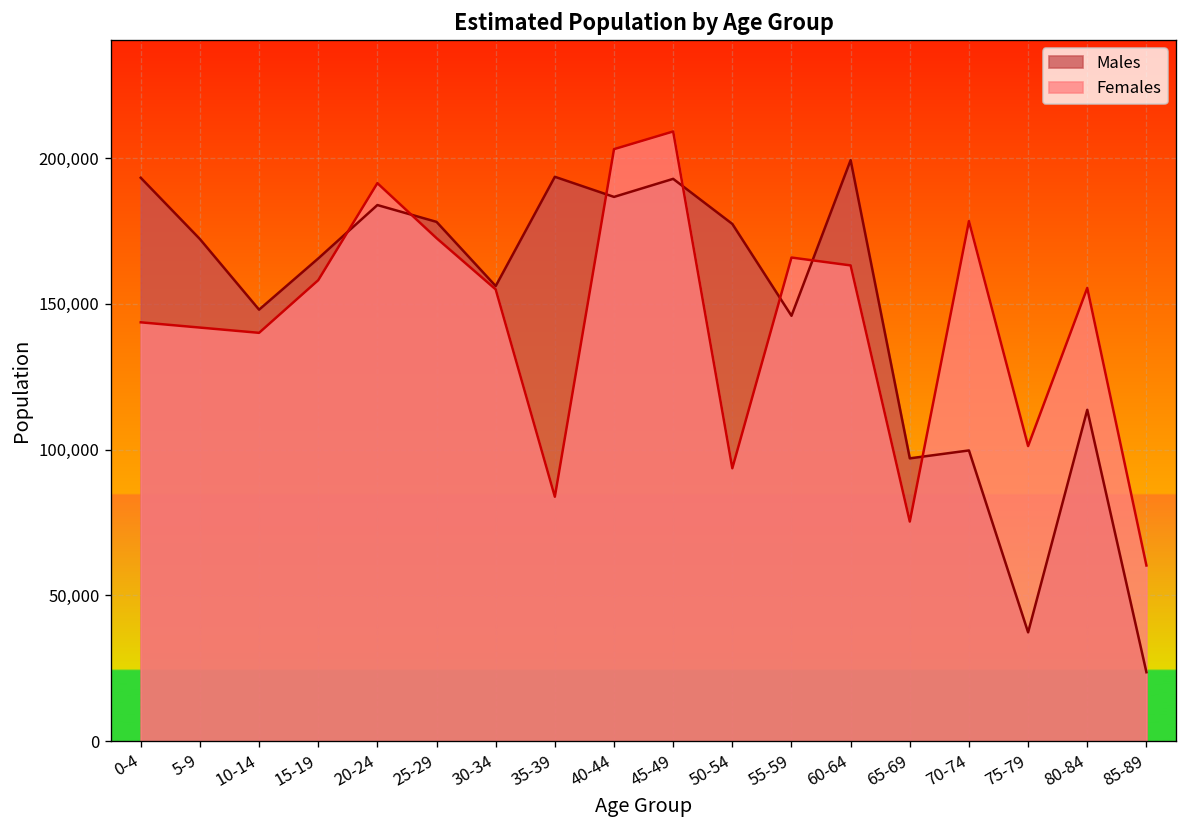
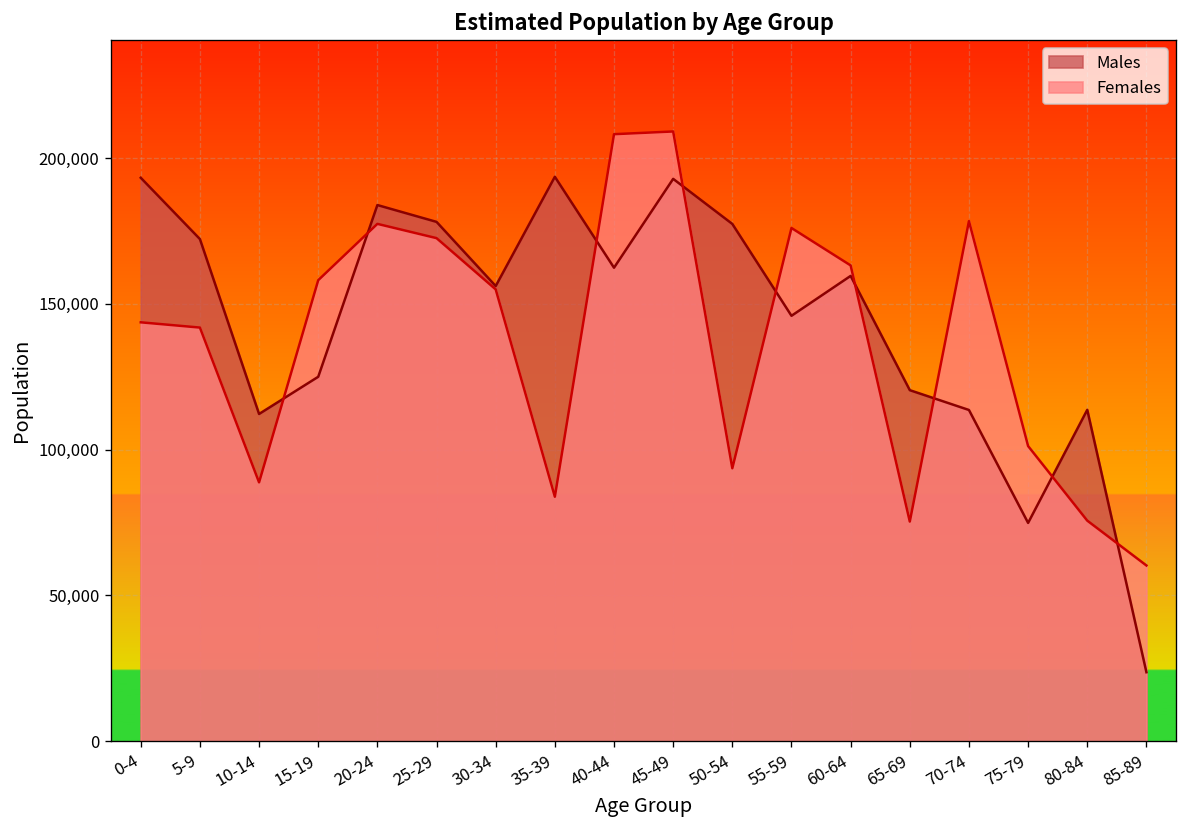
  {
    "Males": {
      "0-4": "193,000",
      "5-9": "172,000",
-     "10-14": "148,000",
-     "15-19": "166,000",
+     "10-14": "112,000",
+     "15-19": "125,000",
      "20-24": "184,000",
      "25-29": "178,000",
      "30-34": "156,000",
      "35-39": "194,000",
-     "40-44": "187,000",
+     "40-44": "162,000",
      "45-49": "193,000",
      "50-54": "177,000",
      "55-59": "146,000",
-     "60-64": "199,000",
-     "65-69": "97,000",
-     "70-74": "100,000",
-     "75-79": "37,000",
+     "60-64": "160,000",
+     "65-69": "120,000",
+     "70-74": "114,000",
+     "75-79": "75,000",
      "80-84": "114,000",
      "85-89": "24,000"
    },
    "Females": {
      "0-4": "144,000",
      "5-9": "142,000",
-     "10-14": "140,000",
+     "10-14": "89,000",
      "15-19": "158,000",
-     "20-24": "191,000",
+     "20-24": "177,000",
      "25-29": "173,000",
      "30-34": "155,000",
      "35-39": "84,000",
-     "40-44": "203,000",
+     "40-44": "208,000",
      "45-49": "209,000",
      "50-54": "94,000",
-     "55-59": "166,000",
+     "55-59": "176,000",
      "60-64": "163,000",
      "65-69": "75,000",
      "70-74": "178,000",
      "75-79": "101,000",
-     "80-84": "155,000",
+     "80-84": "76,000",
      "85-89": "60,000"
    }
  }
